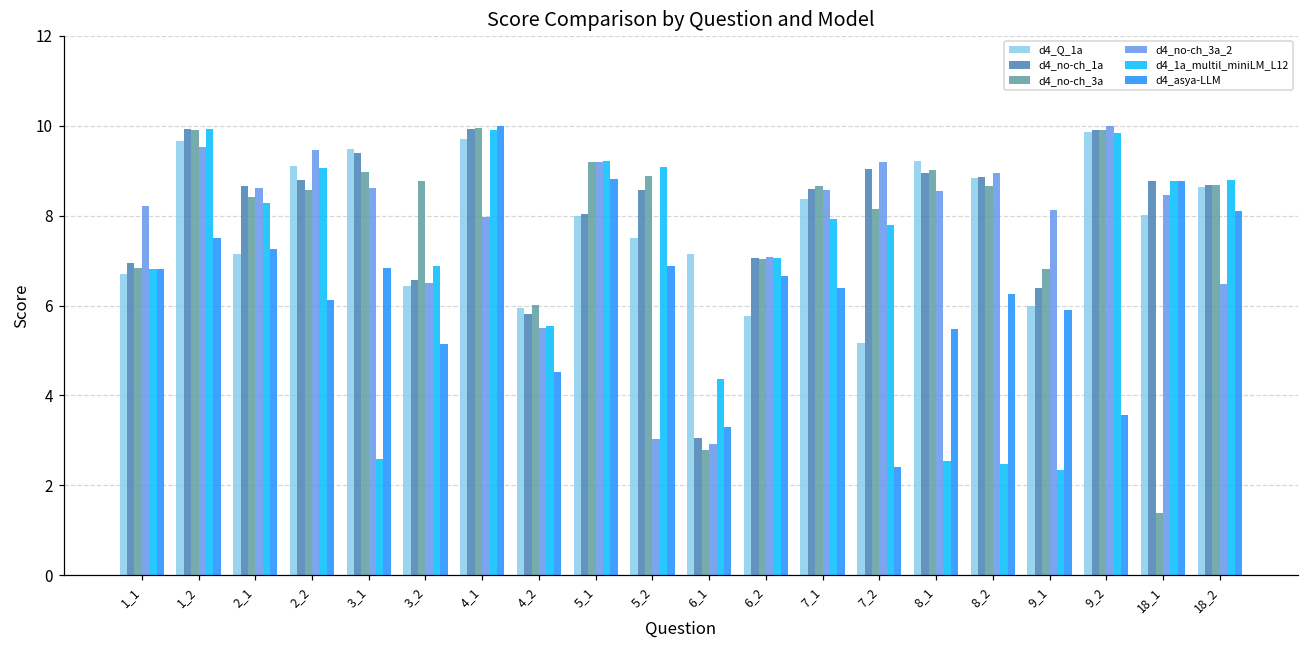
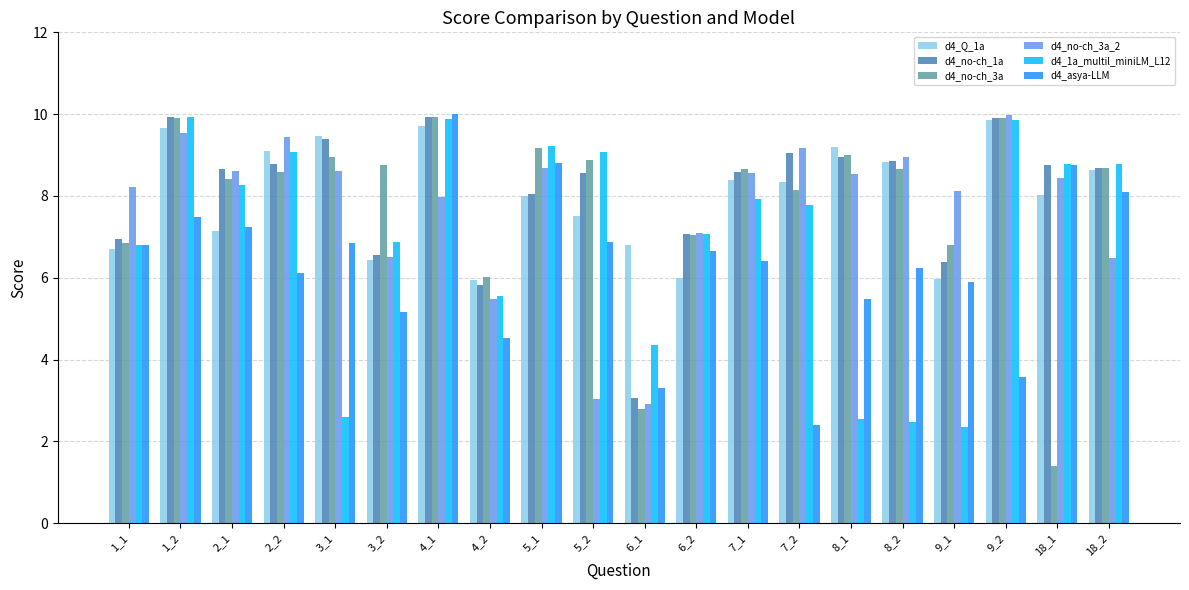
  {
    "d4_Q_1a": {
      "1_1": 6.7,
      "1_2": 9.7,
      "2_1": 7.1,
      "2_2": 9.1,
      "3_1": 9.5,
      "3_2": 6.4,
      "4_1": 9.7,
      "4_2": 5.9,
      "5_1": 8.0,
      "5_2": 7.5,
-     "6_1": 7.1,
-     "6_2": 5.8,
+     "6_1": 6.8,
+     "6_2": 6.0,
      "7_1": 8.4,
-     "7_2": 5.2,
+     "7_2": 8.3,
      "8_1": 9.2,
      "8_2": 8.8,
      "9_1": 6.0,
      "9_2": 9.9,
      "18_1": 8.0,
      "18_2": 8.6
    },
    "d4_no-ch_3a_2": {
      "1_1": 8.2,
      "1_2": 9.5,
      "2_1": 8.6,
      "2_2": 9.5,
      "3_1": 8.6,
      "3_2": 6.5,
      "4_1": 8.0,
      "4_2": 5.5,
-     "5_1": 9.2,
+     "5_1": 8.7,
      "5_2": 3.0,
      "6_1": 2.9,
      "6_2": 7.1,
      "7_1": 8.6,
      "7_2": 9.2,
      "8_1": 8.5,
      "8_2": 8.9,
      "9_1": 8.1,
      "9_2": 10.0,
      "18_1": 8.4,
      "18_2": 6.5
    }
  }
